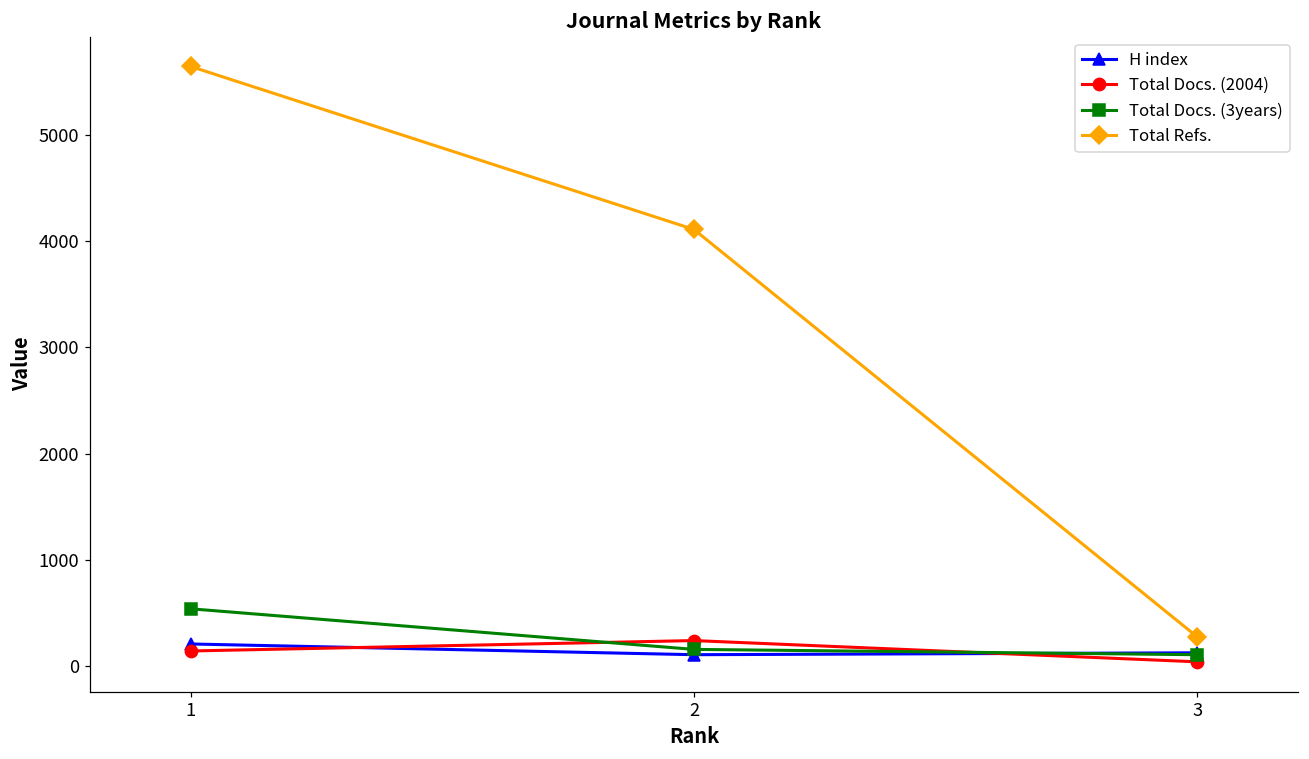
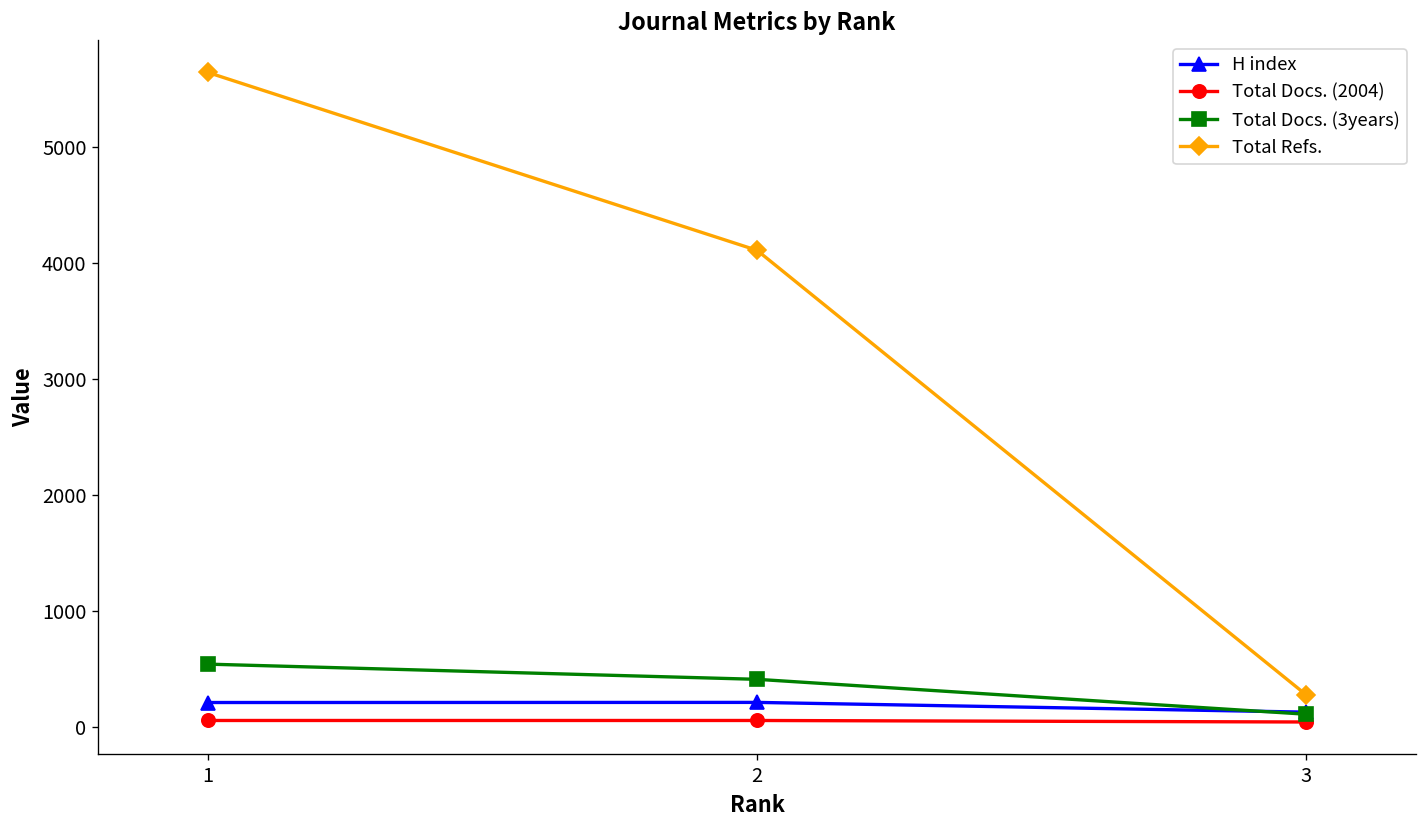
  {
    "H index": {
      "1": 200,
-     "2": 100
+     "2": 200
    },
    "Total Docs. (2004)": {
-     "1": 140,
-     "2": 200,
+     "1": 50,
+     "2": 100,
      "3": 0
    },
    "Total Docs. (3years)": {
      "1": 500,
-     "2": 200
+     "2": 400
    },
    "Total Refs.": {
      "1": 5600,
      "2": 4100,
      "3": 300
    }
  }
